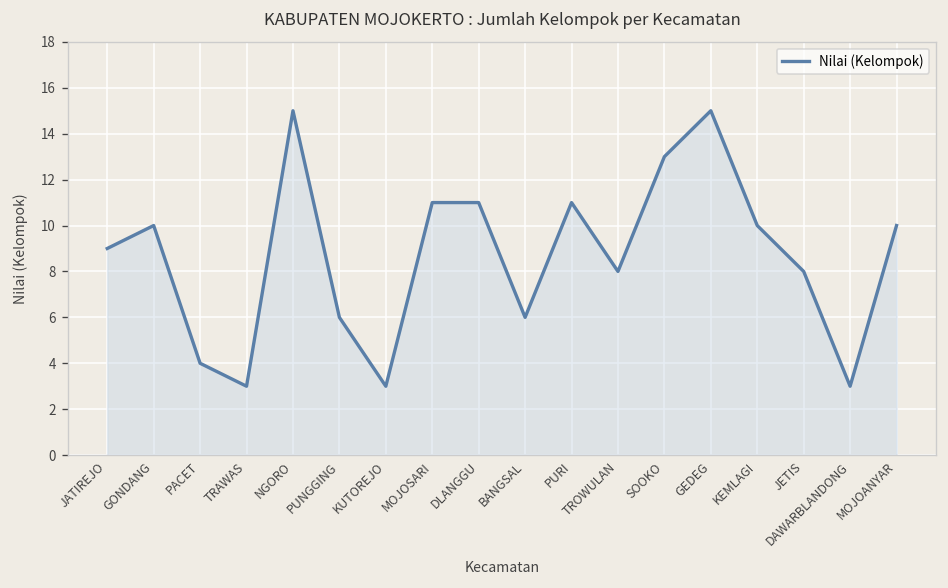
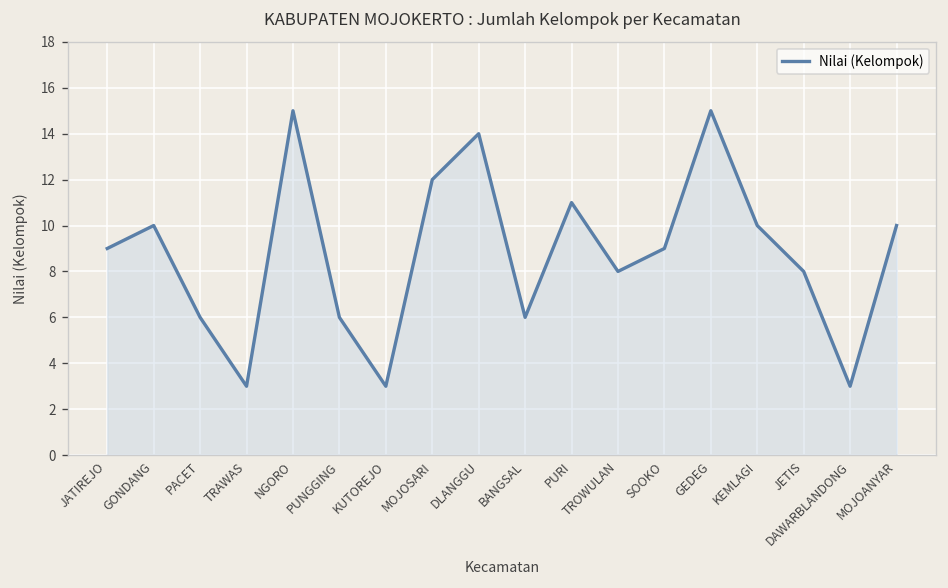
  {
    "JATIREJO": 9,
    "GONDANG": 10,
-   "PACET": 4,
+   "PACET": 6,
    "TRAWAS": 3,
    "NGORO": 15,
    "PUNGGING": 6,
    "KUTOREJO": 3,
-   "MOJOSARI": 11,
-   "DLANGGU": 11,
+   "MOJOSARI": 12,
+   "DLANGGU": 14,
    "BANGSAL": 6,
    "PURI": 11,
    "TROWULAN": 8,
-   "SOOKO": 13,
+   "SOOKO": 9,
    "GEDEG": 15,
    "KEMLAGI": 10,
    "JETIS": 8,
    "DAWARBLANDONG": 3,
    "MOJOANYAR": 10
  }
